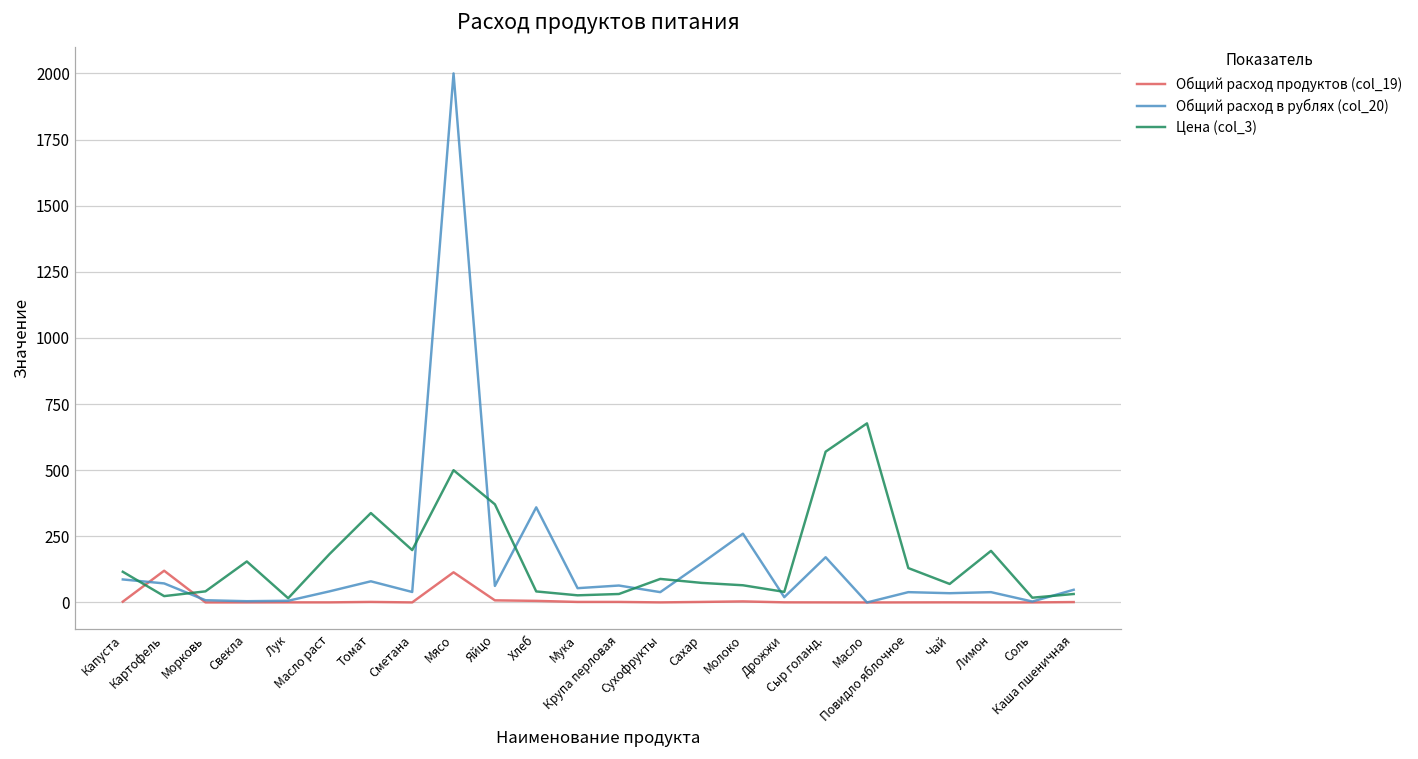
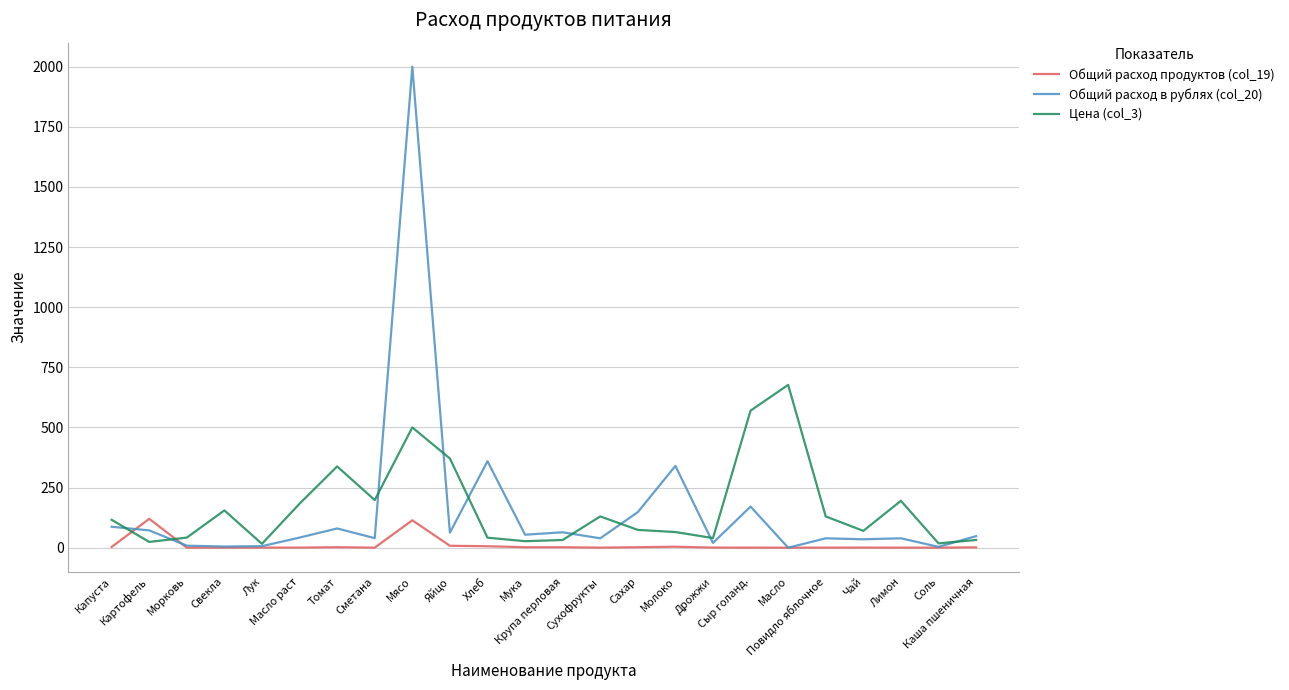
  {
    "Общий расход продуктов (col_19)": {
      "Капуста": 0,
      "Картофель": 120,
      "Масло раст": 0,
      "Томат": 0,
      "Сметана": 0,
      "Мясо": 110,
      "Яйцо": 10,
      "Хлеб": 10,
      "Мука": 0,
      "Крупа перловая": 0,
      "Сухофрукты": 0,
      "Сахар": 0,
      "Молоко": 0,
      "Дрожжи": 0,
      "Сыр голанд.": 0,
      "Повидло яблочное": 0,
      "Чай": 0,
      "Лимон": 0,
      "Каша пшеничная": 0
    },
    "Общий расход в рублях (col_20)": {
      "Капуста": 90,
      "Картофель": 70,
      "Масло раст": 40,
      "Томат": 80,
      "Сметана": 40,
      "Мясо": 2000,
      "Яйцо": 60,
      "Хлеб": 360,
      "Мука": 50,
      "Крупа перловая": 60,
      "Сухофрукты": 40,
      "Сахар": 150,
-     "Молоко": 260,
+     "Молоко": 340,
      "Дрожжи": 20,
      "Сыр голанд.": 170,
      "Повидло яблочное": 40,
      "Чай": 40,
      "Лимон": 40,
      "Каша пшеничная": 50
    },
    "Цена (col_3)": {
      "Капуста": 120,
      "Картофель": 20,
      "Морковь": 40,
      "Свекла": 160,
      "Масло раст": 180,
      "Томат": 340,
      "Сметана": 200,
      "Мясо": 500,
      "Яйцо": 370,
      "Хлеб": 40,
      "Мука": 30,
      "Крупа перловая": 30,
-     "Сухофрукты": 90,
+     "Сухофрукты": 130,
      "Сахар": 70,
      "Молоко": 70,
      "Дрожжи": 40,
      "Сыр голанд.": 570,
      "Масло": 680,
      "Повидло яблочное": 130,
      "Чай": 70,
      "Лимон": 200,
      "Соль": 20,
      "Каша пшеничная": 30
    }
  }
